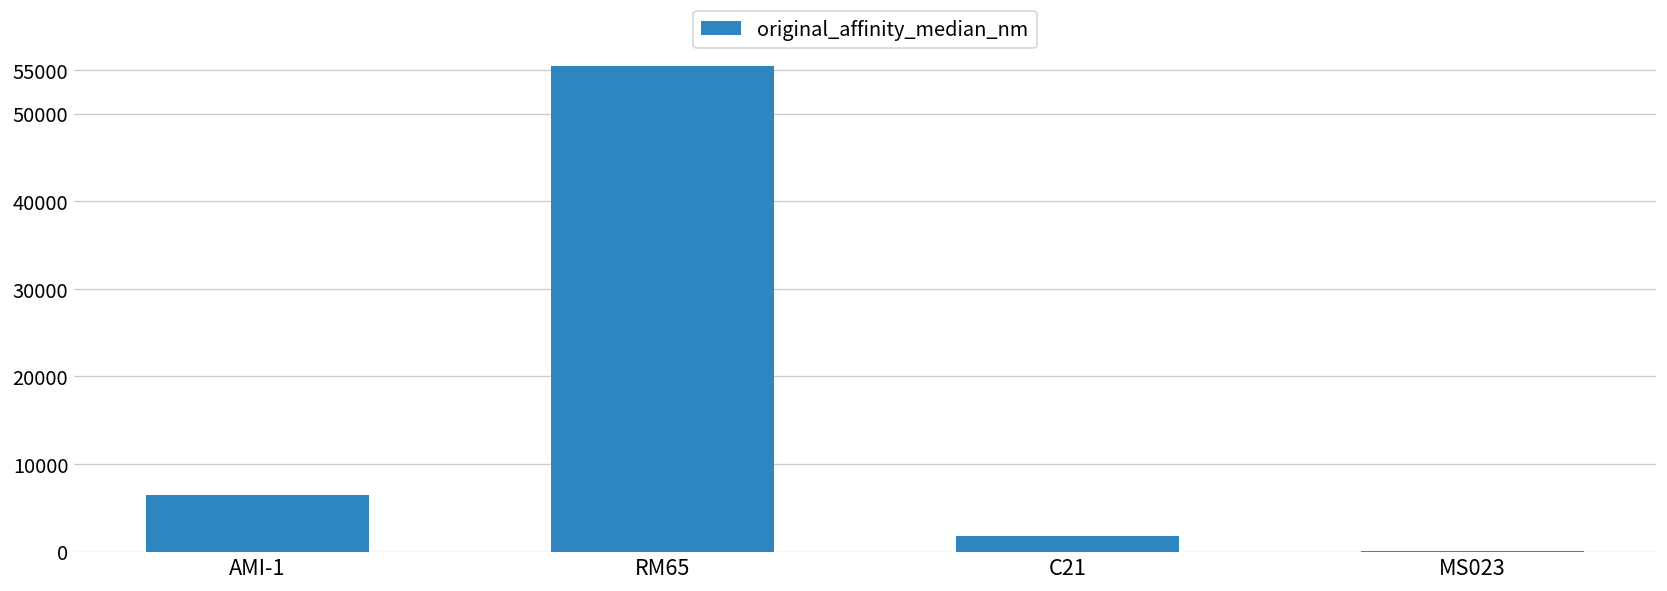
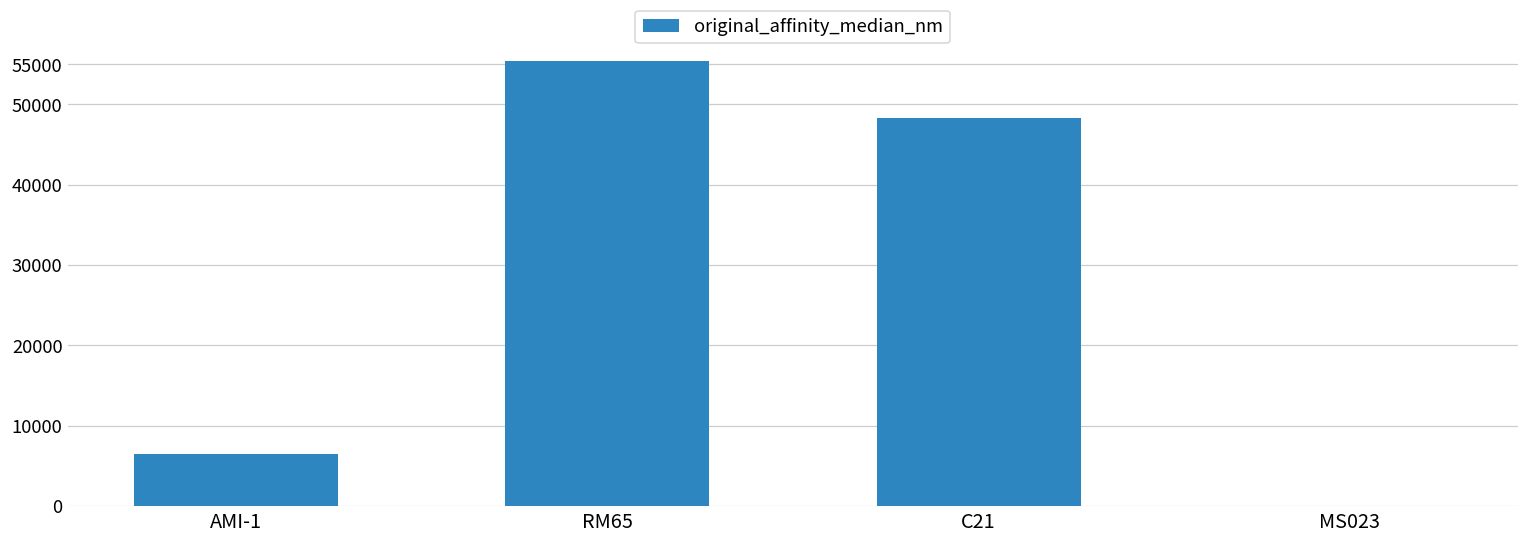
  {
    "AMI-1": 6000,
    "RM65": 55000,
-   "C21": 2000
+   "C21": 48000
  }
